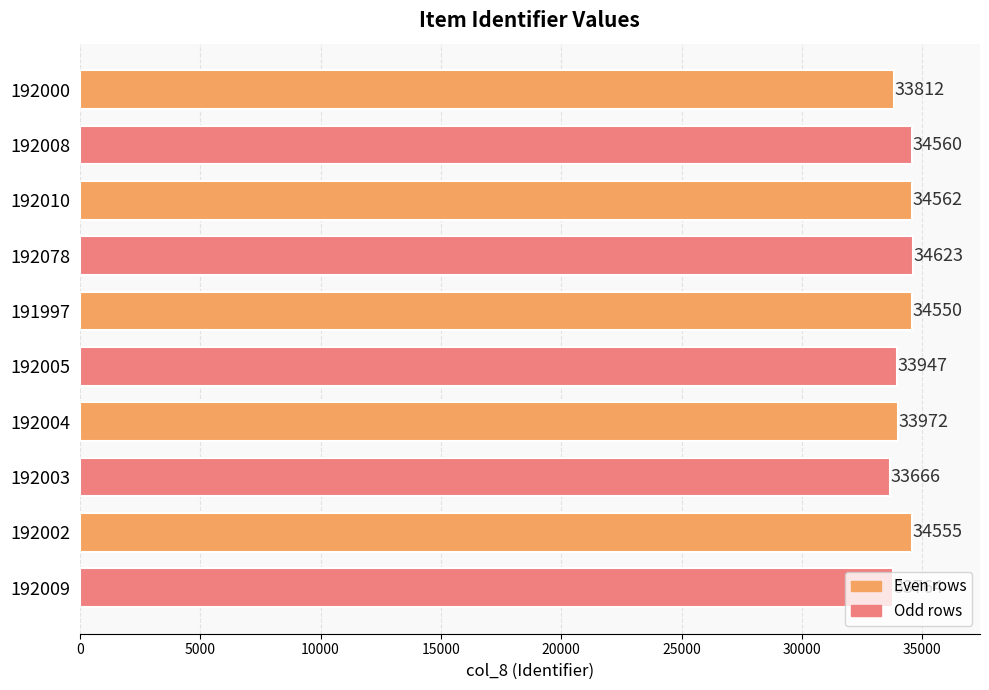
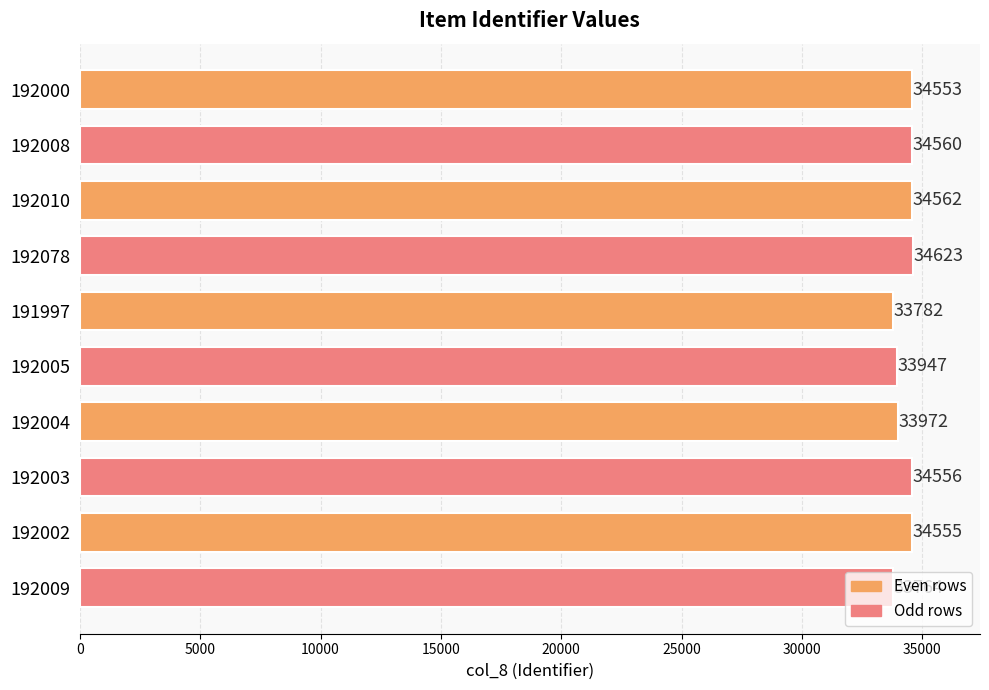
  {
-   "192000": 33812,
+   "192000": 34553,
    "192008": 34560,
    "192010": 34562,
    "192078": 34623,
-   "191997": 34550,
+   "191997": 33782,
    "192005": 33947,
    "192004": 33972,
-   "192003": 33666,
+   "192003": 34556,
    "192002": 34555
  }
